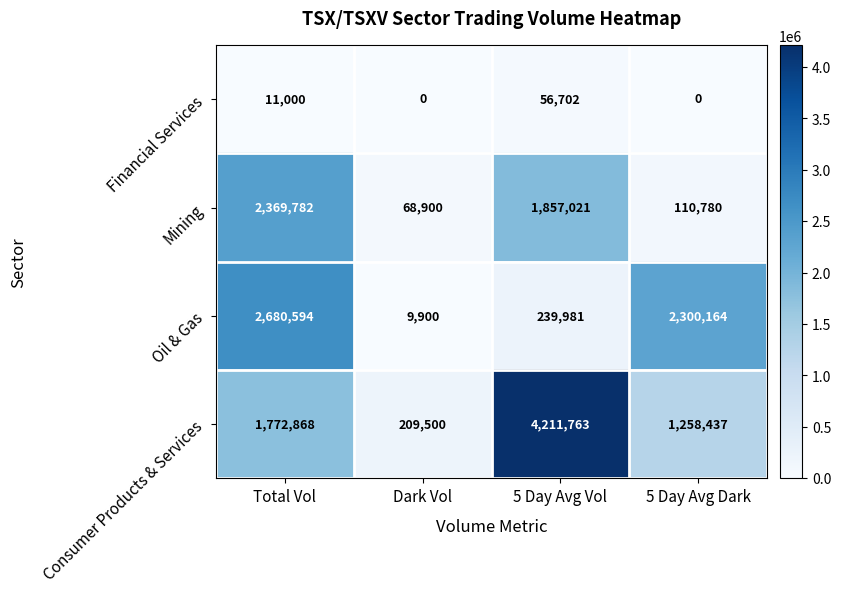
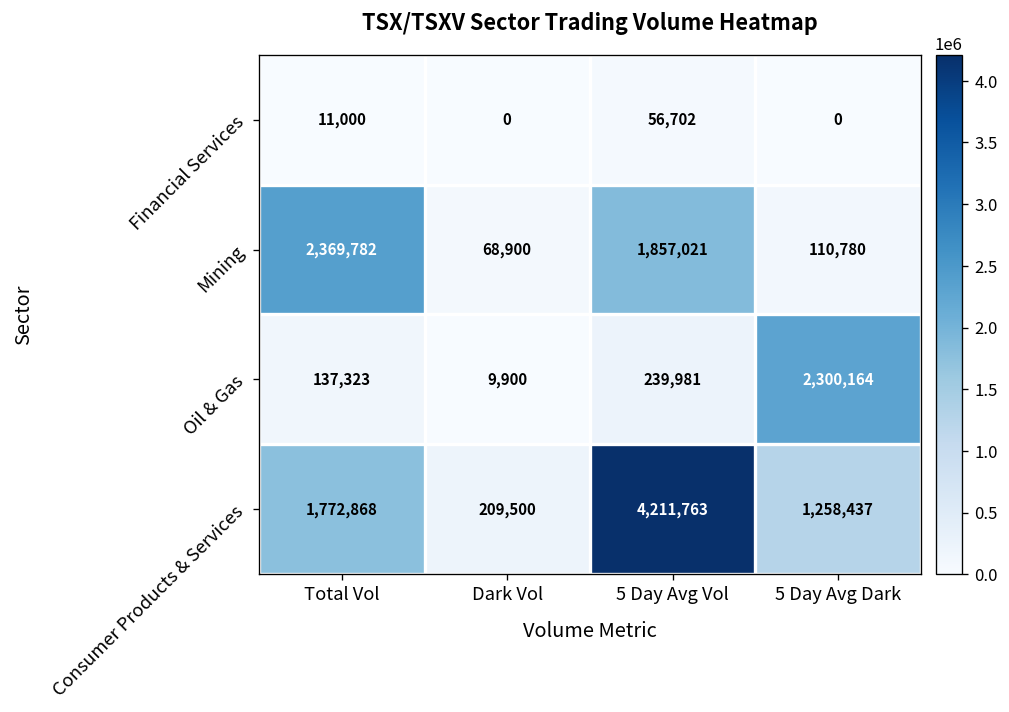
  {
    "Financial Services": {
      "Total Vol": "11,000",
      "Dark Vol": "0",
      "5 Day Avg Vol": "56,702",
      "5 Day Avg Dark": "0"
    },
    "Mining": {
      "Total Vol": "2,369,782",
      "Dark Vol": "68,900",
      "5 Day Avg Vol": "1,857,021",
      "5 Day Avg Dark": "110,780"
    },
    "Oil & Gas": {
-     "Total Vol": "2,680,594",
+     "Total Vol": "137,323",
      "Dark Vol": "9,900",
      "5 Day Avg Vol": "239,981",
      "5 Day Avg Dark": "2,300,164"
    },
    "Consumer Products & Services": {
      "Total Vol": "1,772,868",
      "Dark Vol": "209,500",
      "5 Day Avg Vol": "4,211,763",
      "5 Day Avg Dark": "1,258,437"
    }
  }
